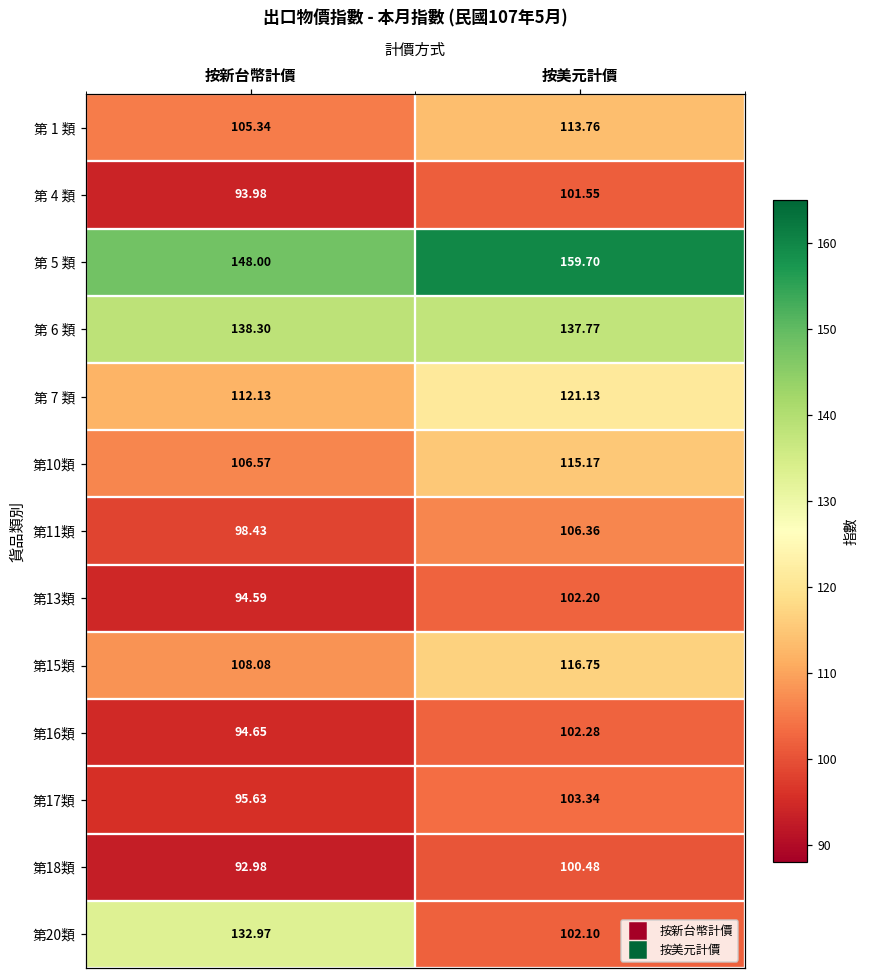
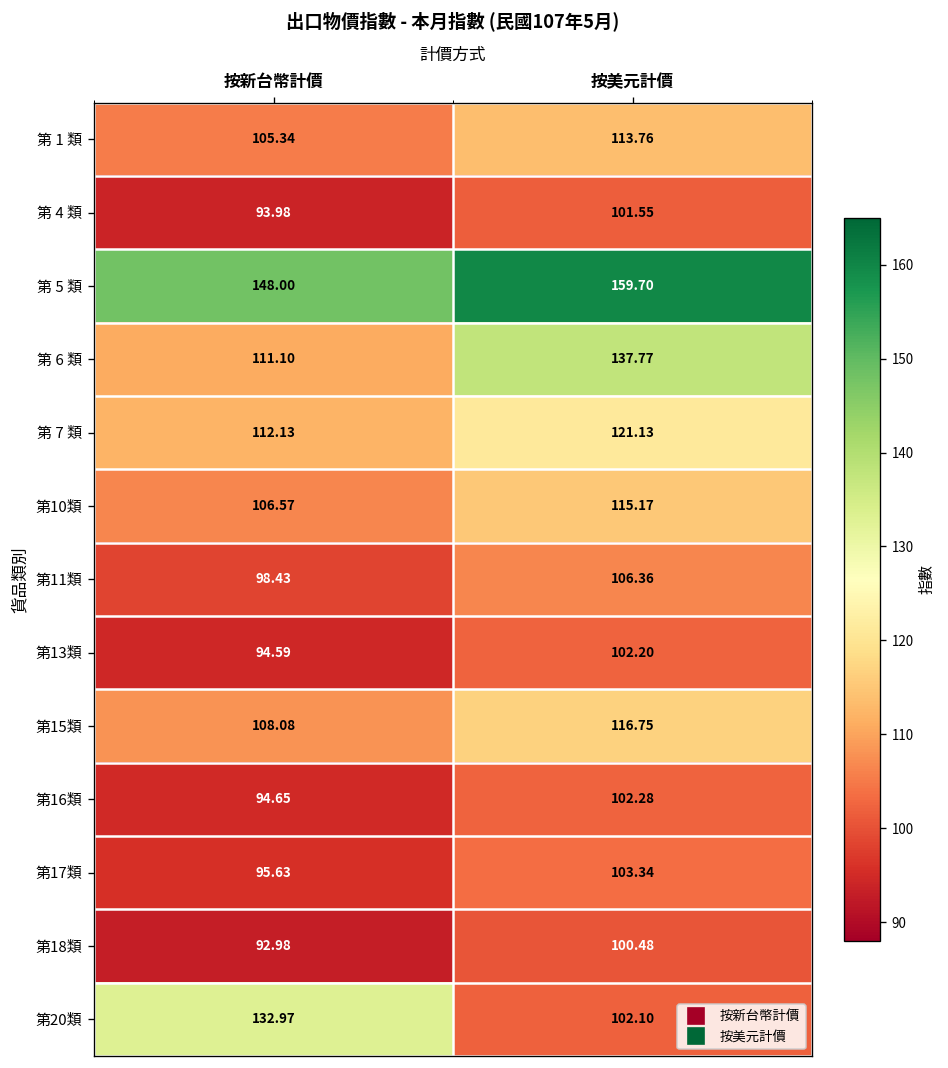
  {
    "第 1 類": {
      "按新台幣計價": 105.34,
      "按美元計價": 113.76
    },
    "第 4 類": {
      "按新台幣計價": 93.98,
      "按美元計價": 101.55
    },
    "第 5 類": {
      "按新台幣計價": 148.00,
      "按美元計價": 159.70
    },
    "第 6 類": {
-     "按新台幣計價": 138.30,
+     "按新台幣計價": 111.10,
      "按美元計價": 137.77
    },
    "第 7 類": {
      "按新台幣計價": 112.13,
      "按美元計價": 121.13
    },
    "第10類": {
      "按新台幣計價": 106.57,
      "按美元計價": 115.17
    },
    "第11類": {
      "按新台幣計價": 98.43,
      "按美元計價": 106.36
    },
    "第13類": {
      "按新台幣計價": 94.59,
      "按美元計價": 102.20
    },
    "第15類": {
      "按新台幣計價": 108.08,
      "按美元計價": 116.75
    },
    "第16類": {
      "按新台幣計價": 94.65,
      "按美元計價": 102.28
    },
    "第17類": {
      "按新台幣計價": 95.63,
      "按美元計價": 103.34
    },
    "第18類": {
      "按新台幣計價": 92.98,
      "按美元計價": 100.48
    },
    "第20類": {
      "按新台幣計價": 132.97,
      "按美元計價": 102.10
    }
  }
